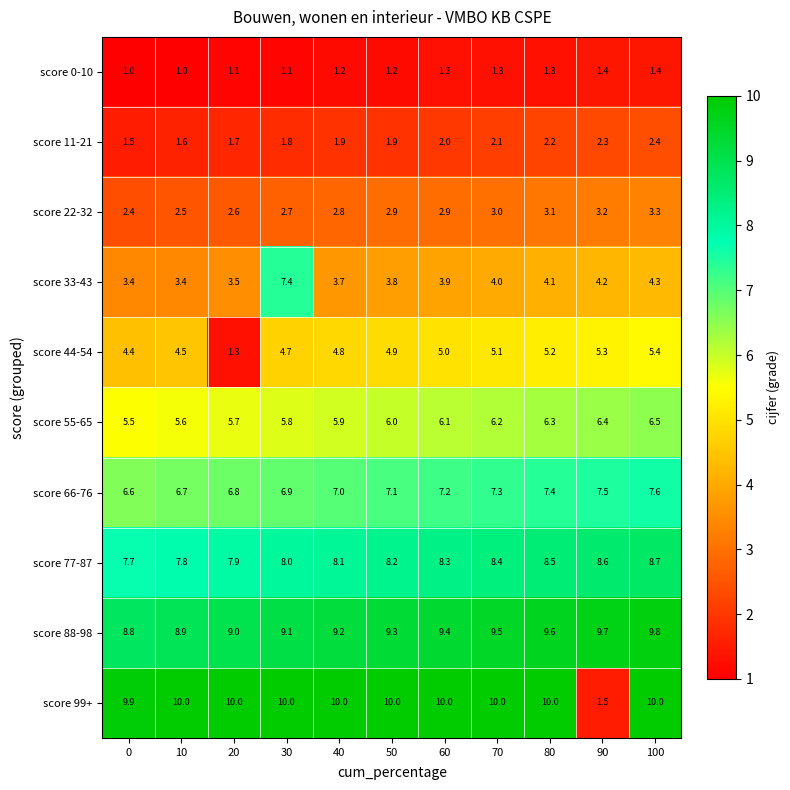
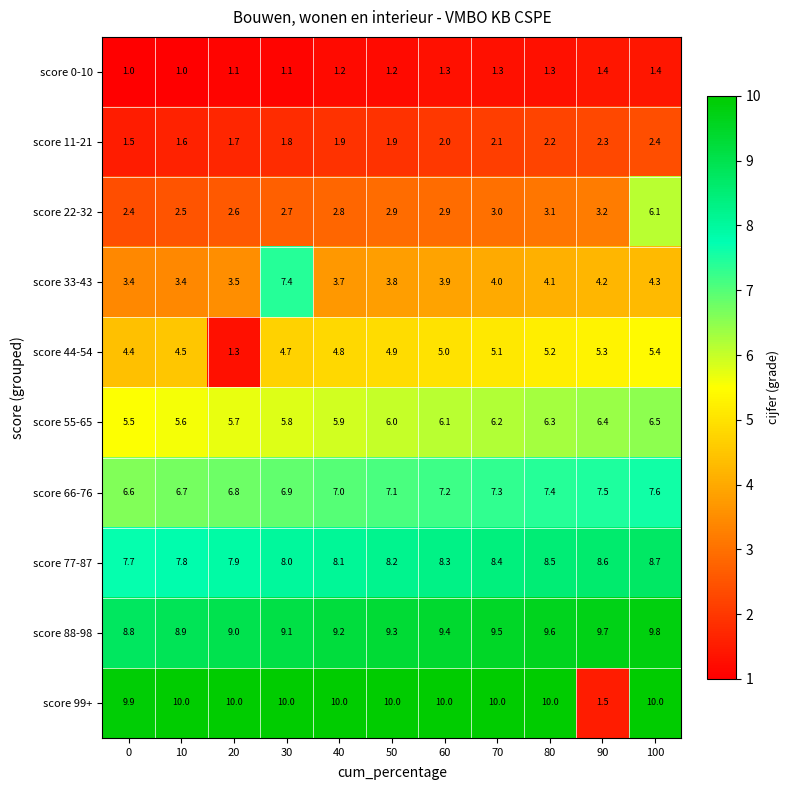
  {
    "score 0-10": {
      "0": 1.0,
      "10": 1.0,
      "20": 1.1,
      "30": 1.1,
      "40": 1.2,
      "50": 1.2,
      "60": 1.3,
      "70": 1.3,
      "80": 1.3,
      "90": 1.4,
      "100": 1.4
    },
    "score 11-21": {
      "0": 1.5,
      "10": 1.6,
      "20": 1.7,
      "30": 1.8,
      "40": 1.9,
      "50": 1.9,
      "60": 2.0,
      "70": 2.1,
      "80": 2.2,
      "90": 2.3,
      "100": 2.4
    },
    "score 22-32": {
      "0": 2.4,
      "10": 2.5,
      "20": 2.6,
      "30": 2.7,
      "40": 2.8,
      "50": 2.9,
      "60": 2.9,
      "70": 3.0,
      "80": 3.1,
      "90": 3.2,
-     "100": 3.3
+     "100": 6.1
    },
    "score 33-43": {
      "0": 3.4,
      "10": 3.4,
      "20": 3.5,
      "30": 7.4,
      "40": 3.7,
      "50": 3.8,
      "60": 3.9,
      "70": 4.0,
      "80": 4.1,
      "90": 4.2,
      "100": 4.3
    },
    "score 44-54": {
      "0": 4.4,
      "10": 4.5,
      "20": 1.3,
      "30": 4.7,
      "40": 4.8,
      "50": 4.9,
      "60": 5.0,
      "70": 5.1,
      "80": 5.2,
      "90": 5.3,
      "100": 5.4
    },
    "score 55-65": {
      "0": 5.5,
      "10": 5.6,
      "20": 5.7,
      "30": 5.8,
      "40": 5.9,
      "50": 6.0,
      "60": 6.1,
      "70": 6.2,
      "80": 6.3,
      "90": 6.4,
      "100": 6.5
    },
    "score 66-76": {
      "0": 6.6,
      "10": 6.7,
      "20": 6.8,
      "30": 6.9,
      "40": 7.0,
      "50": 7.1,
      "60": 7.2,
      "70": 7.3,
      "80": 7.4,
      "90": 7.5,
      "100": 7.6
    },
    "score 77-87": {
      "0": 7.7,
      "10": 7.8,
      "20": 7.9,
      "30": 8.0,
      "40": 8.1,
      "50": 8.2,
      "60": 8.3,
      "70": 8.4,
      "80": 8.5,
      "90": 8.6,
      "100": 8.7
    },
    "score 88-98": {
      "0": 8.8,
      "10": 8.9,
      "20": 9.0,
      "30": 9.1,
      "40": 9.2,
      "50": 9.3,
      "60": 9.4,
      "70": 9.5,
      "80": 9.6,
      "90": 9.7,
      "100": 9.8
    },
    "score 99+": {
      "0": 9.9,
      "10": 10.0,
      "20": 10.0,
      "30": 10.0,
      "40": 10.0,
      "50": 10.0,
      "60": 10.0,
      "70": 10.0,
      "80": 10.0,
      "90": 1.5,
      "100": 10.0
    }
  }
